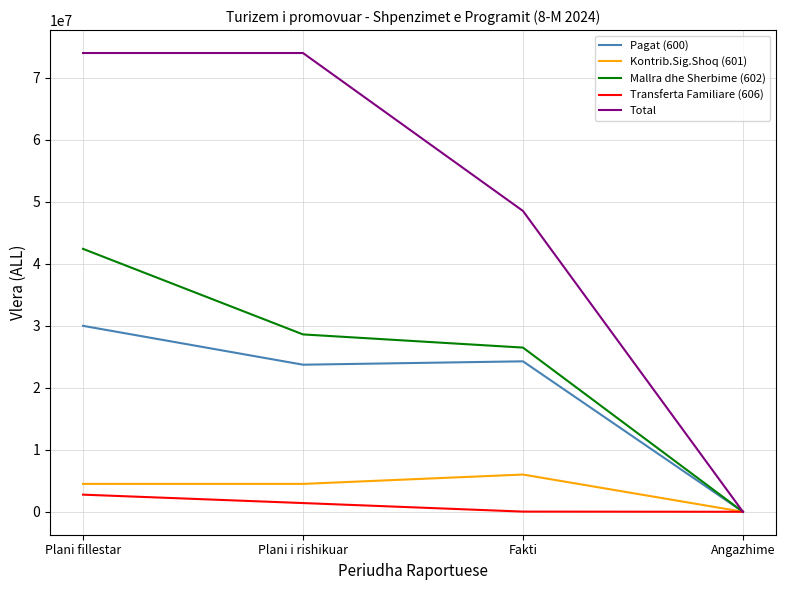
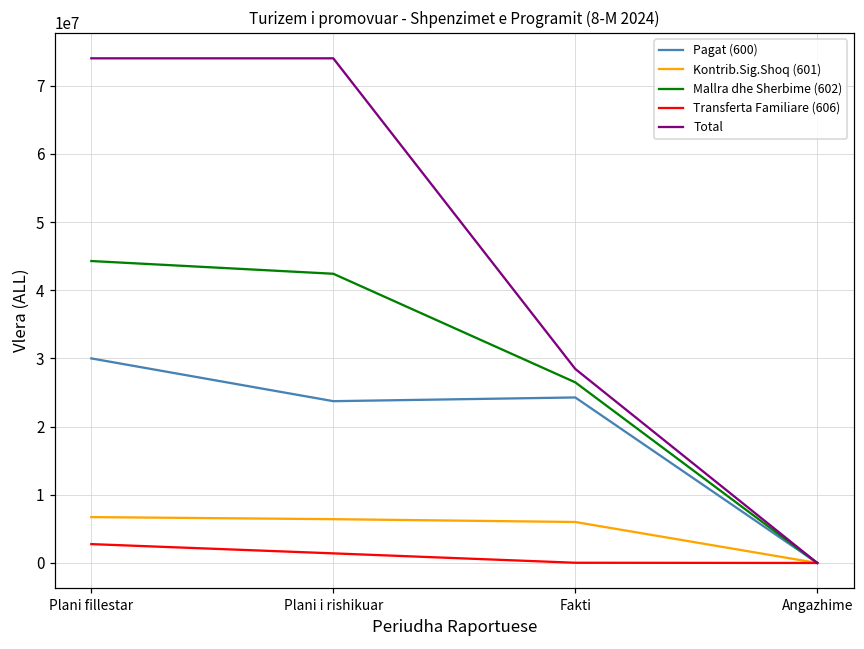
  {
    "Pagat (600)": {
      "Plani fillestar": 30000000,
      "Plani i rishikuar": 24000000,
      "Fakti": 24000000
    },
    "Kontrib.Sig.Shoq (601)": {
-     "Plani fillestar": 5000000,
-     "Plani i rishikuar": 5000000,
+     "Plani fillestar": 7000000,
+     "Plani i rishikuar": 6000000,
      "Fakti": 6000000
    },
    "Mallra dhe Sherbime (602)": {
-     "Plani fillestar": 42000000,
-     "Plani i rishikuar": 29000000,
+     "Plani fillestar": 44000000,
+     "Plani i rishikuar": 42000000,
      "Fakti": 26000000
    },
    "Transferta Familiare (606)": {
      "Plani fillestar": 3000000,
      "Plani i rishikuar": 1000000,
      "Fakti": 0
    },
    "Total": {
      "Plani fillestar": 74000000,
      "Plani i rishikuar": 74000000,
-     "Fakti": 49000000
+     "Fakti": 28000000
    }
  }
